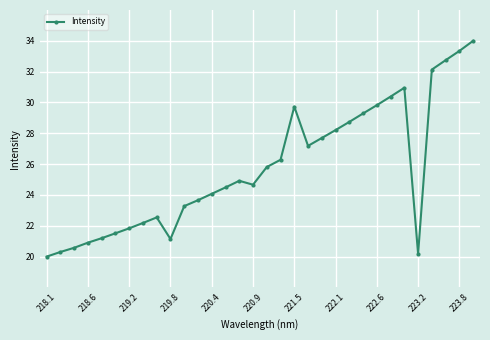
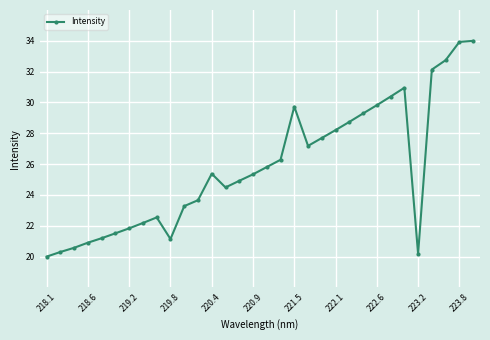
  {
    "218.1": 20.0,
    "218.6": 20.9,
    "219.2": 21.8,
    "219.8": 21.1,
-   "220.4": 24.1,
-   "220.9": 24.7,
+   "220.4": 25.4,
+   "220.9": 25.3,
    "221.5": 29.7,
    "222.1": 28.2,
    "222.6": 29.8,
    "223.2": 20.2,
-   "223.8": 33.3
+   "223.8": 33.9
  }
